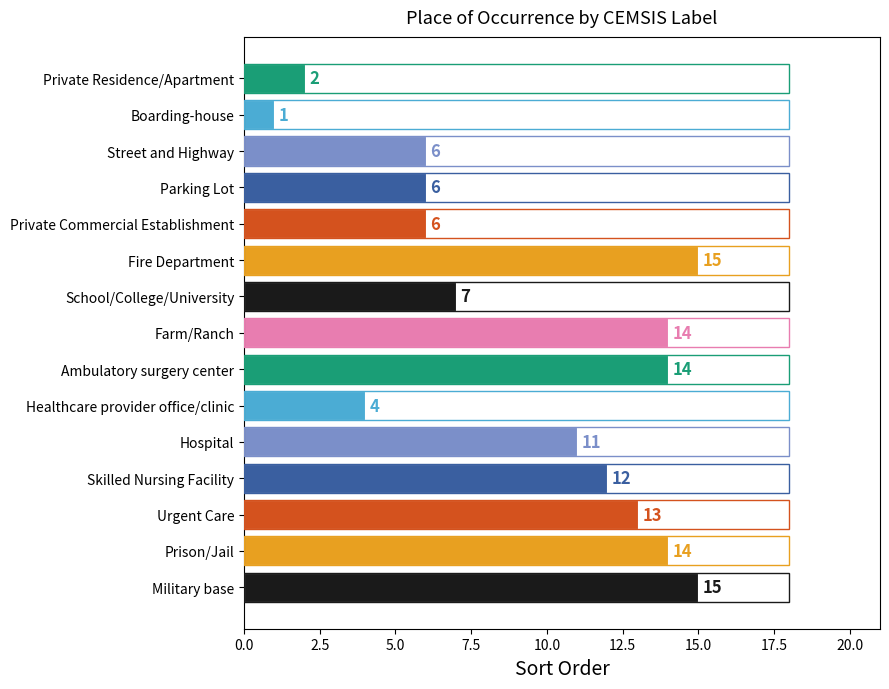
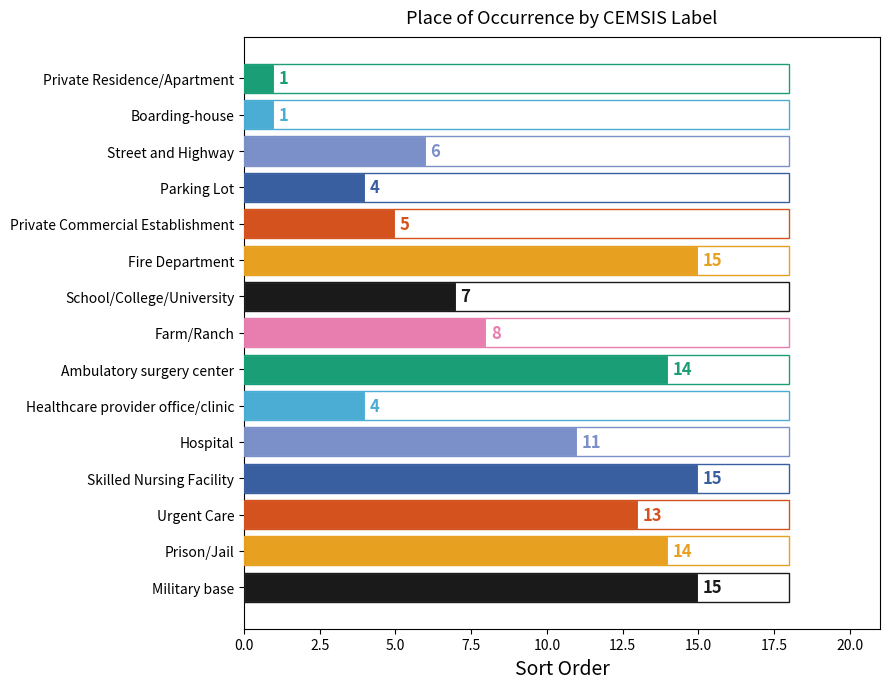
  {
-   "Private Residence/Apartment": 2,
+   "Private Residence/Apartment": 1,
    "Boarding-house": 1,
    "Street and Highway": 6,
-   "Parking Lot": 6,
-   "Private Commercial Establishment": 6,
+   "Parking Lot": 4,
+   "Private Commercial Establishment": 5,
    "Fire Department": 15,
    "School/College/University": 7,
-   "Farm/Ranch": 14,
+   "Farm/Ranch": 8,
    "Ambulatory surgery center": 14,
    "Healthcare provider office/clinic": 4,
    "Hospital": 11,
-   "Skilled Nursing Facility": 12,
+   "Skilled Nursing Facility": 15,
    "Urgent Care": 13,
    "Prison/Jail": 14,
    "Military base": 15
  }
